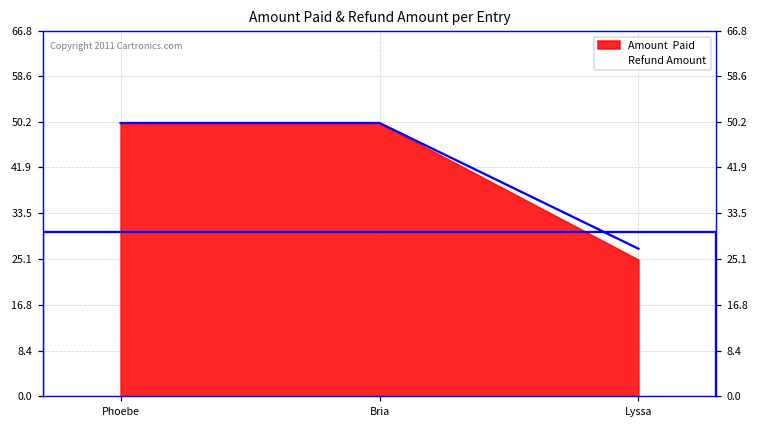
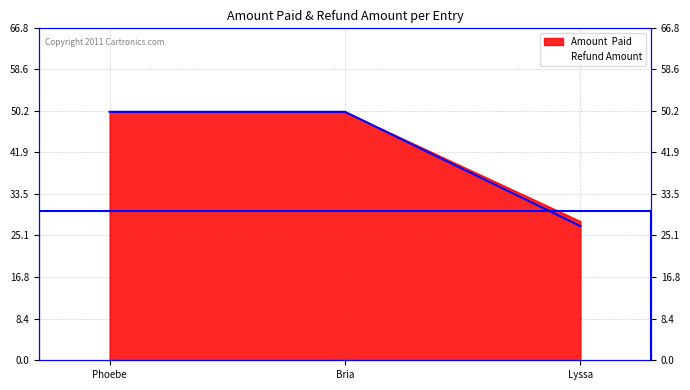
  {
    "Amount Paid": {
-     "Lyssa": 25
+     "Lyssa": 28
    }
  }
